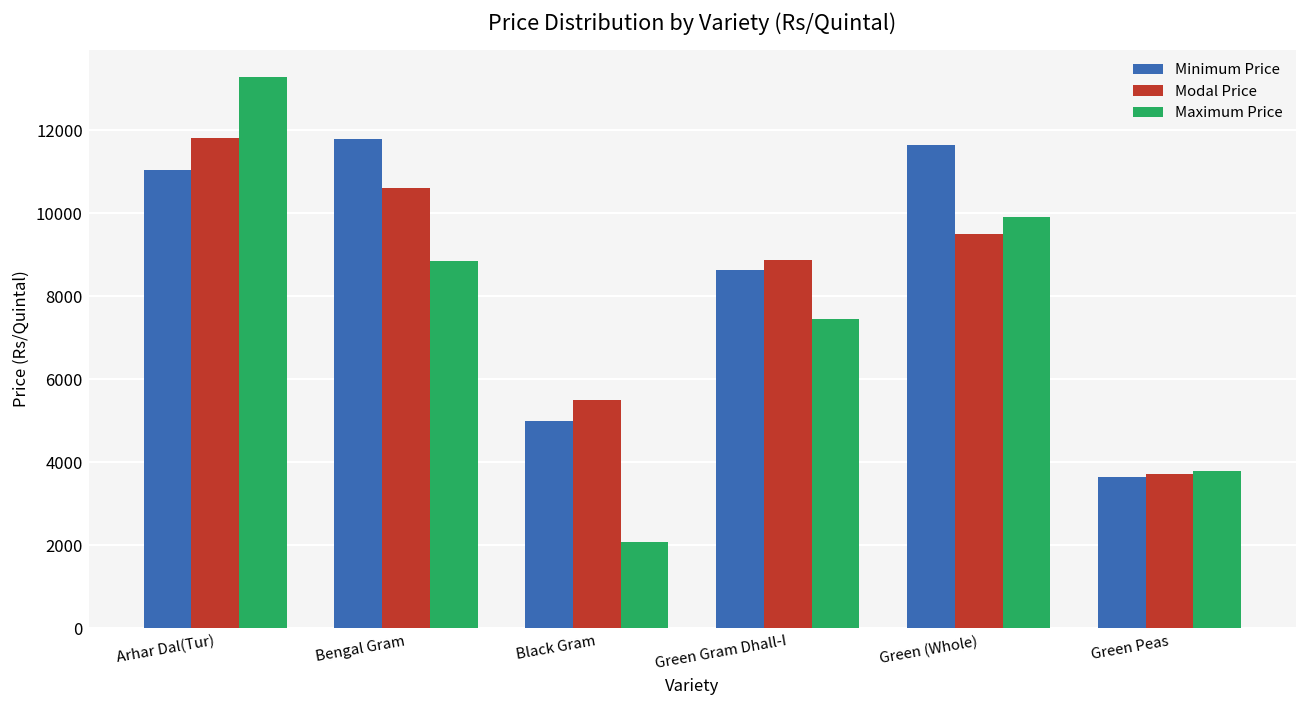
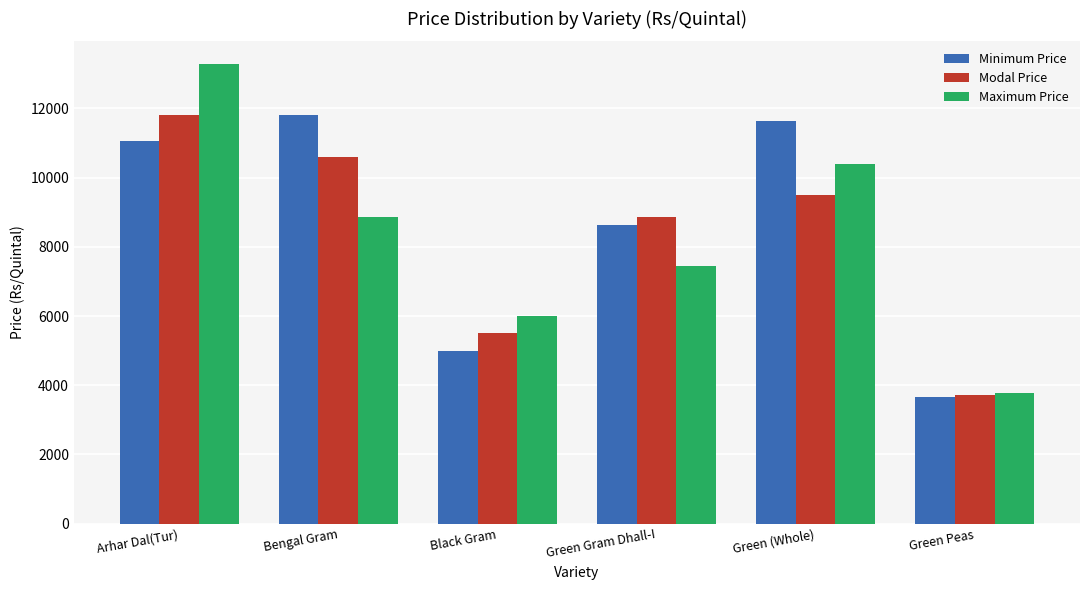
  {
    "Minimum Price": {
      "Arhar Dal(Tur)": 11100,
      "Bengal Gram": 11800,
      "Black Gram": 5000,
      "Green Gram Dhall-I": 8600,
      "Green (Whole)": 11600,
      "Green Peas": 3700
    },
    "Modal Price": {
      "Arhar Dal(Tur)": 11800,
      "Bengal Gram": 10600,
      "Black Gram": 5500,
      "Green Gram Dhall-I": 8900,
      "Green (Whole)": 9500,
      "Green Peas": 3700
    },
    "Maximum Price": {
      "Arhar Dal(Tur)": 13300,
      "Bengal Gram": 8900,
-     "Black Gram": 2100,
+     "Black Gram": 6000,
      "Green Gram Dhall-I": 7400,
-     "Green (Whole)": 9900,
+     "Green (Whole)": 10400,
      "Green Peas": 3800
    }
  }
